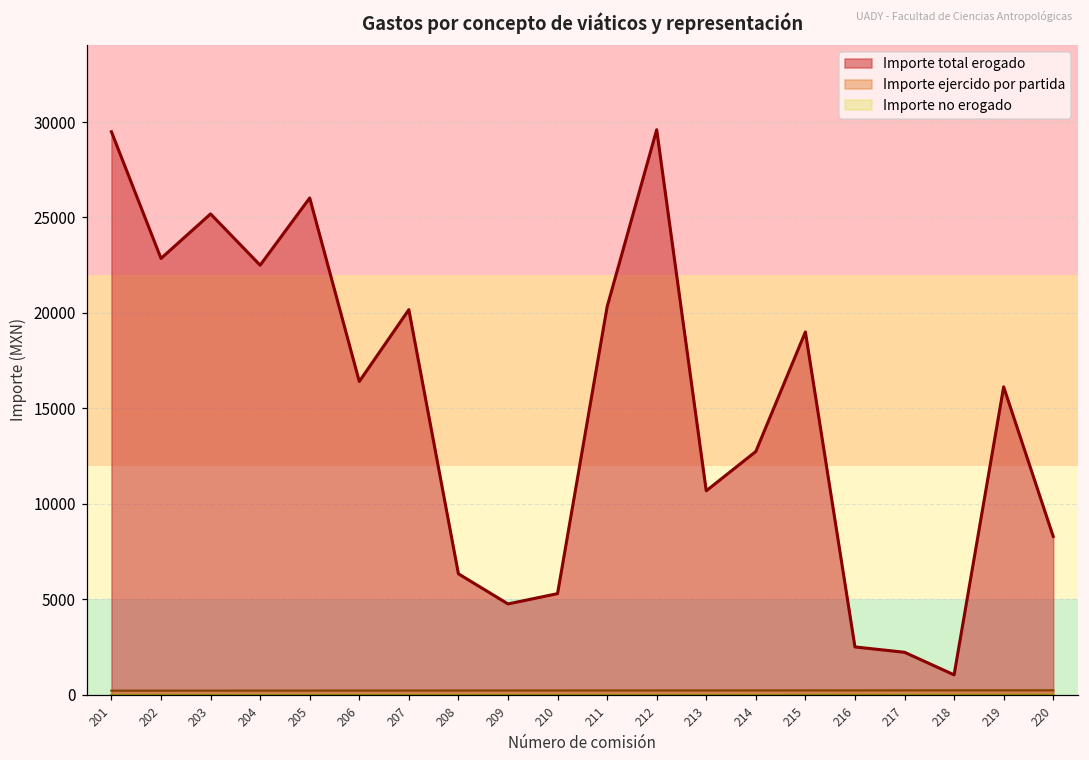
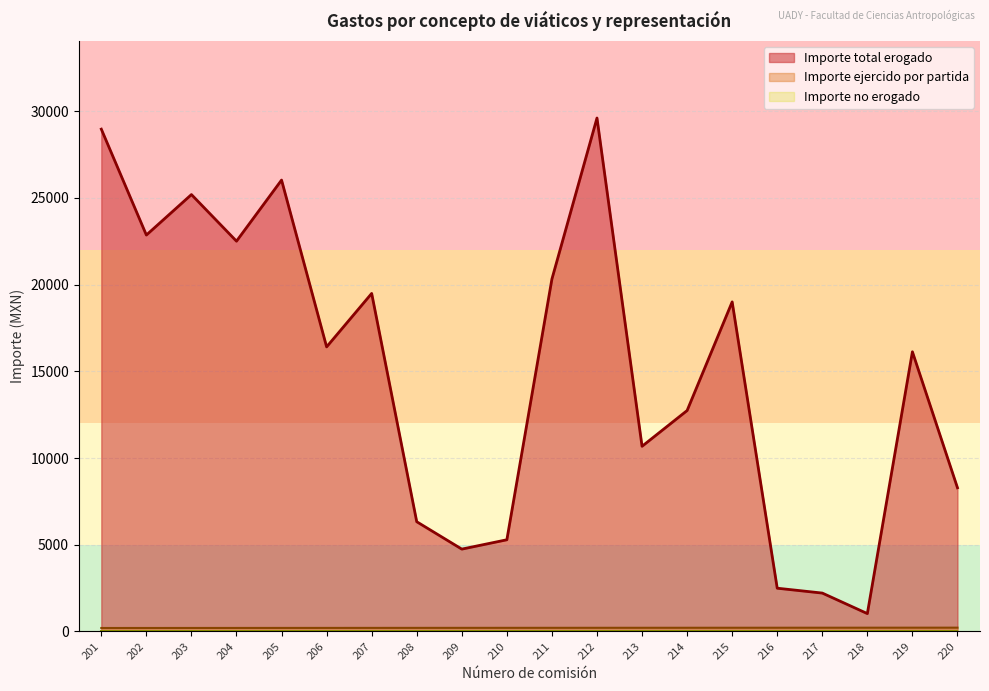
  {
    "Importe total erogado": {
-     "201": 29500,
+     "201": 29000,
      "202": 22900,
      "203": 25200,
      "204": 22500,
      "205": 26000,
      "206": 16400,
-     "207": 20200,
+     "207": 19500,
      "208": 6300,
      "209": 4700,
      "210": 5300,
      "211": 20300,
      "212": 29600,
      "213": 10700,
      "214": 12700,
      "215": 19000,
      "216": 2500,
      "217": 2200,
      "218": 1000,
      "219": 16100,
      "220": 8300
    },
    "Importe ejercido por partida": {
      "201": 200,
      "202": 200,
      "203": 200,
      "204": 200,
      "205": 200,
      "206": 200,
      "207": 200,
      "208": 200,
      "209": 200,
      "210": 200,
      "211": 200,
      "212": 200,
      "213": 200,
      "214": 200,
      "215": 200,
      "216": 200,
      "217": 200,
      "218": 200,
      "219": 200,
      "220": 200
    },
    "Importe no erogado": {
      "201": 0,
      "202": 0,
      "203": 0,
      "204": 0,
      "205": 0,
      "206": 0,
      "207": 0,
      "208": 0,
      "209": 0,
      "210": 0,
      "211": 0,
      "212": 0,
      "213": 0,
      "214": 0,
      "215": 0,
      "216": 0,
      "217": 0,
      "218": 0,
      "219": 0,
      "220": 0
    }
  }
